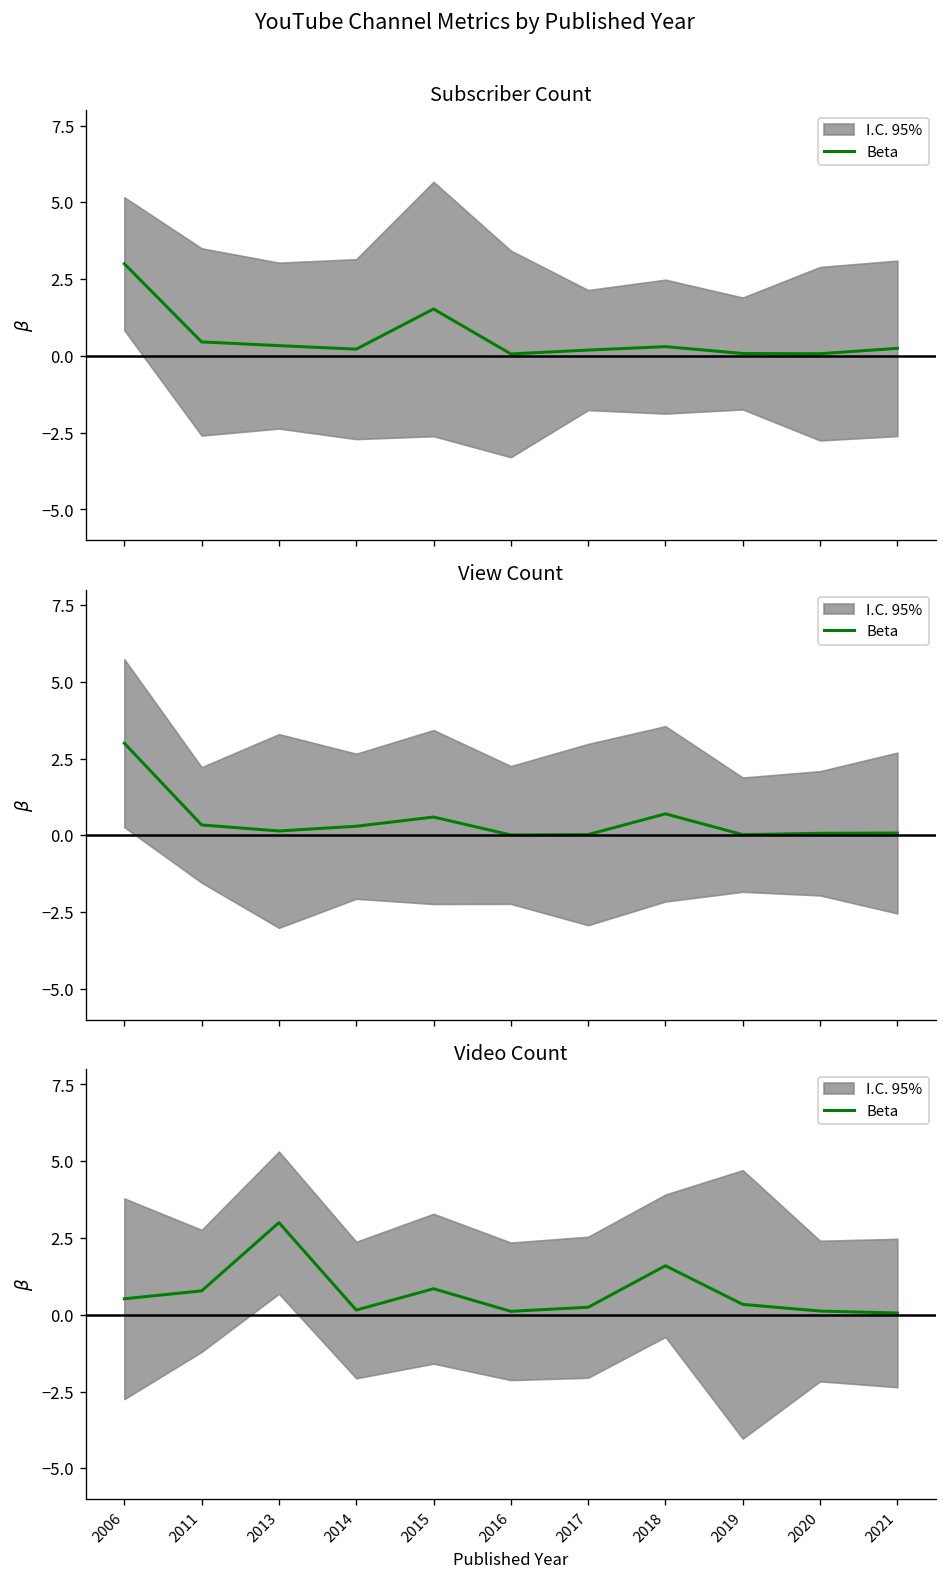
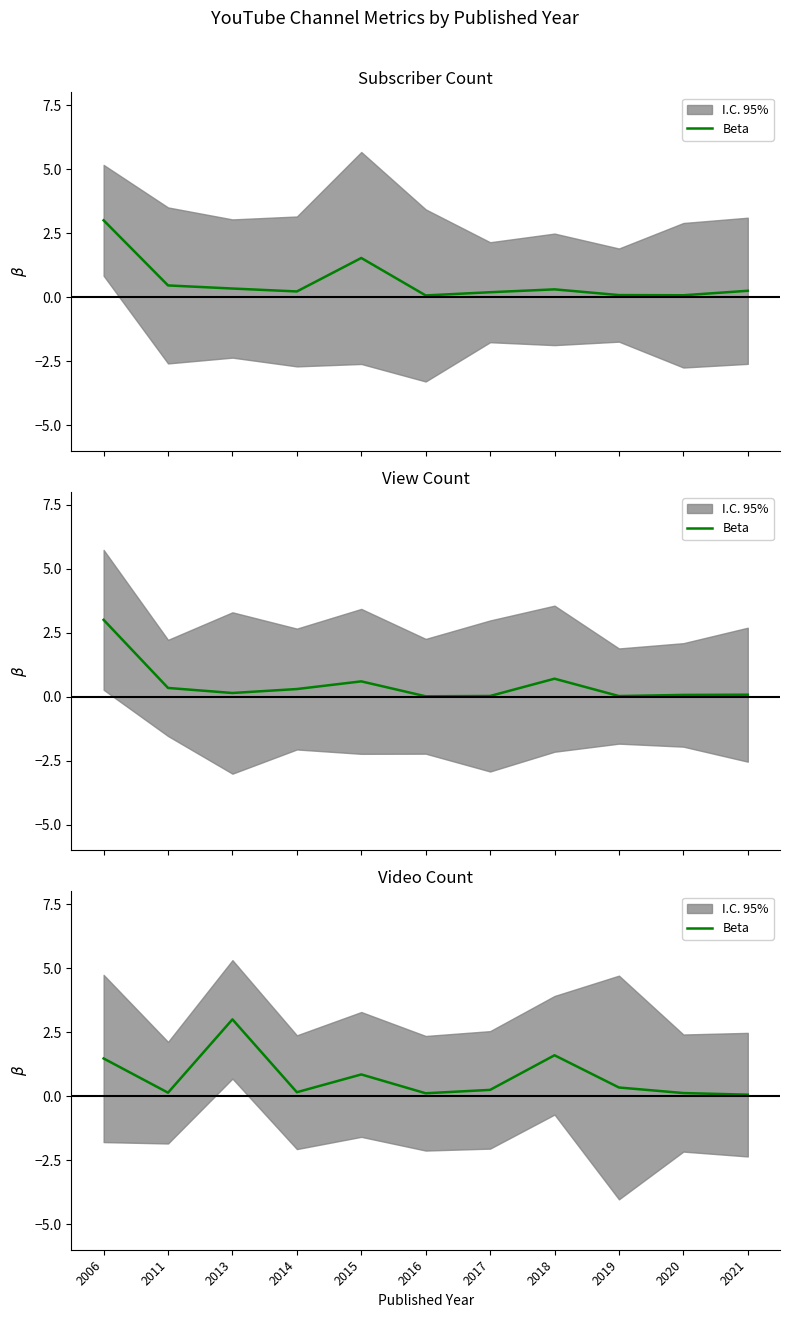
  {
    "Video Count": {
      "Beta": {
-       "2006": 0.5,
-       "2011": 0.8,
+       "2006": 1.5,
+       "2011": 0.1,
        "2013": 3.0,
        "2014": 0.2,
        "2015": 0.8,
        "2016": 0.1,
        "2017": 0.2,
        "2018": 1.6,
        "2019": 0.3,
        "2020": 0.1,
        "2021": 0.1
      }
    }
  }
